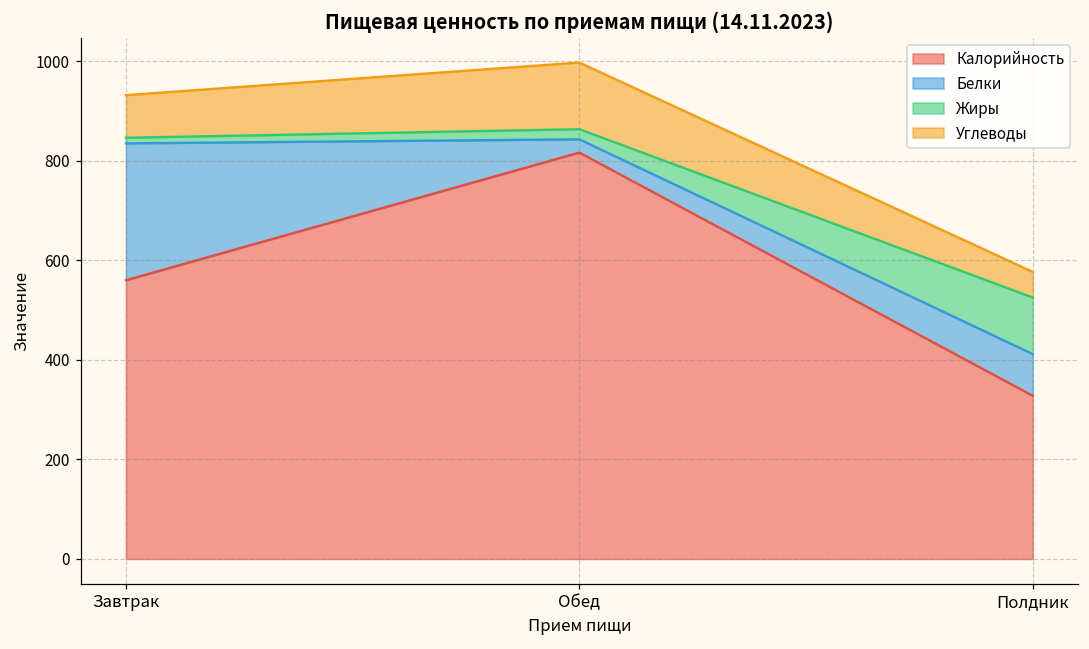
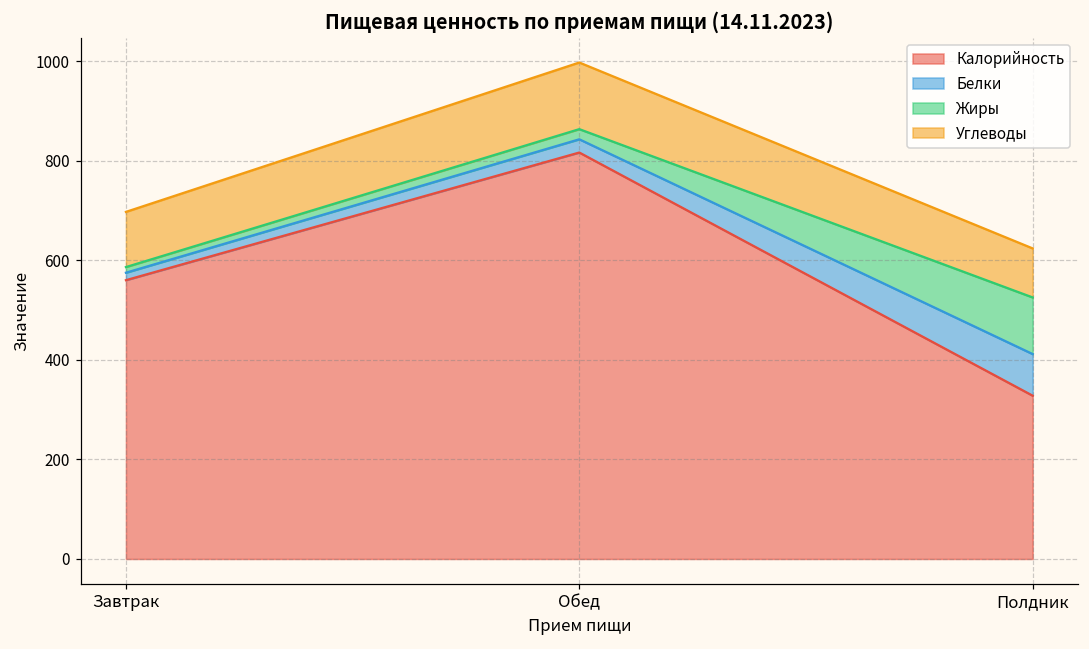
  {
    "Калорийность": {
      "Завтрак": 560,
      "Обед": 820,
      "Полдник": 330
    },
    "Белки": {
-     "Завтрак": 270,
+     "Завтрак": 20,
      "Обед": 30,
      "Полдник": 80
    },
    "Жиры": {
      "Завтрак": 10,
      "Обед": 20,
      "Полдник": 110
    },
    "Углеводы": {
-     "Завтрак": 90,
+     "Завтрак": 110,
      "Обед": 130,
-     "Полдник": 50
+     "Полдник": 100
    }
  }
